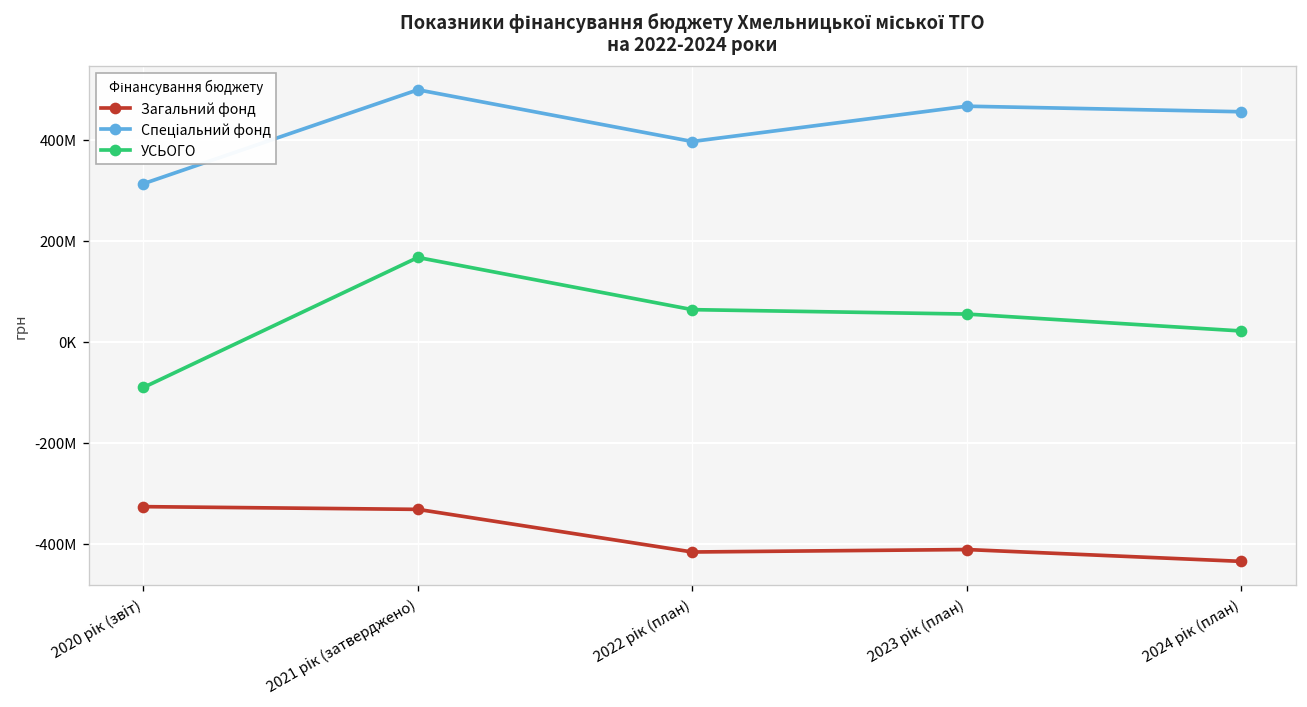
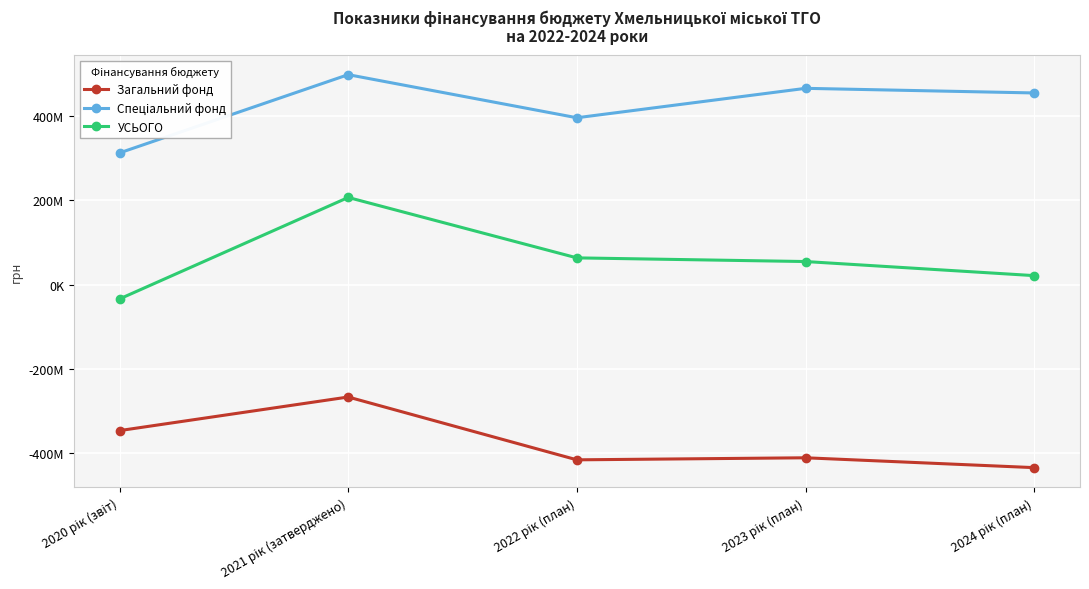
  {
    "Загальний фонд": {
-     "2020 рік (звіт)": -330000000,
-     "2021 рік (затверджено)": -330000000,
+     "2020 рік (звіт)": -350000000,
+     "2021 рік (затверджено)": -270000000,
      "2022 рік (план)": -420000000,
      "2023 рік (план)": -410000000,
      "2024 рік (план)": -440000000
    },
    "Спеціальний фонд": {
      "2020 рік (звіт)": 310000000,
      "2021 рік (затверджено)": 500000000,
      "2022 рік (план)": 400000000,
      "2023 рік (план)": 470000000,
      "2024 рік (план)": 460000000
    },
    "УСЬОГО": {
-     "2020 рік (звіт)": -90000000,
-     "2021 рік (затверджено)": 170000000,
+     "2020 рік (звіт)": -30000000,
+     "2021 рік (затверджено)": 210000000,
      "2022 рік (план)": 60000000,
      "2023 рік (план)": 50000000,
      "2024 рік (план)": 20000000
    }
  }
